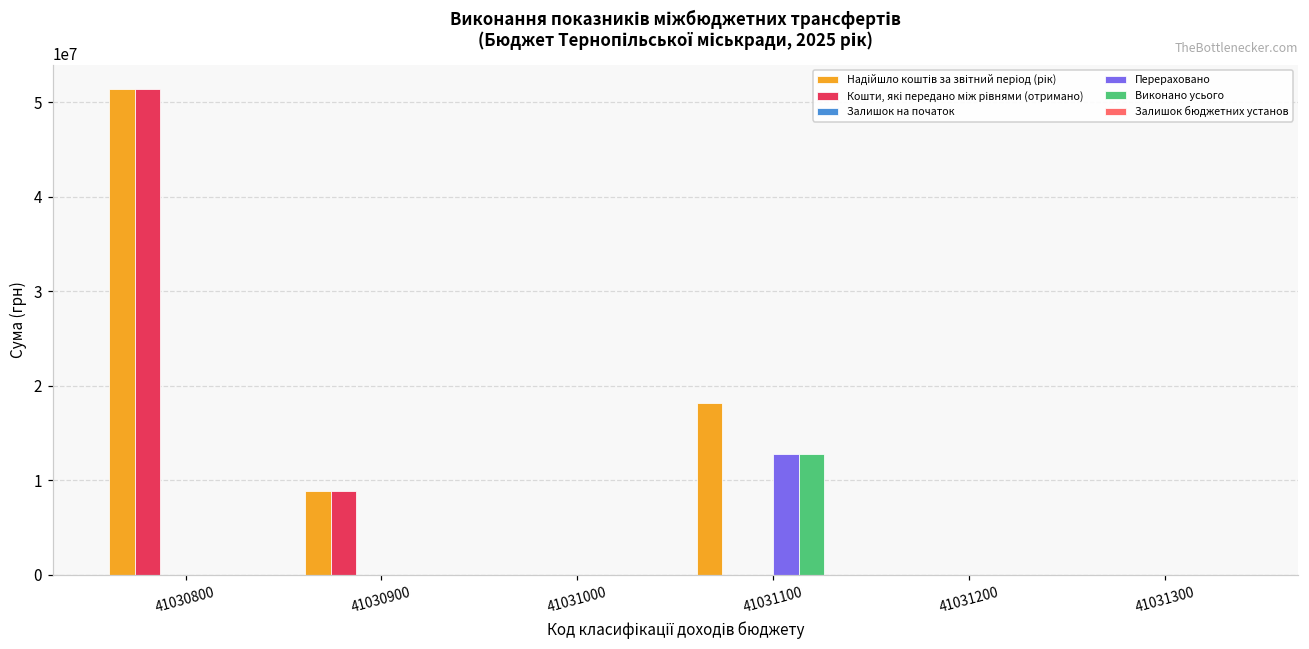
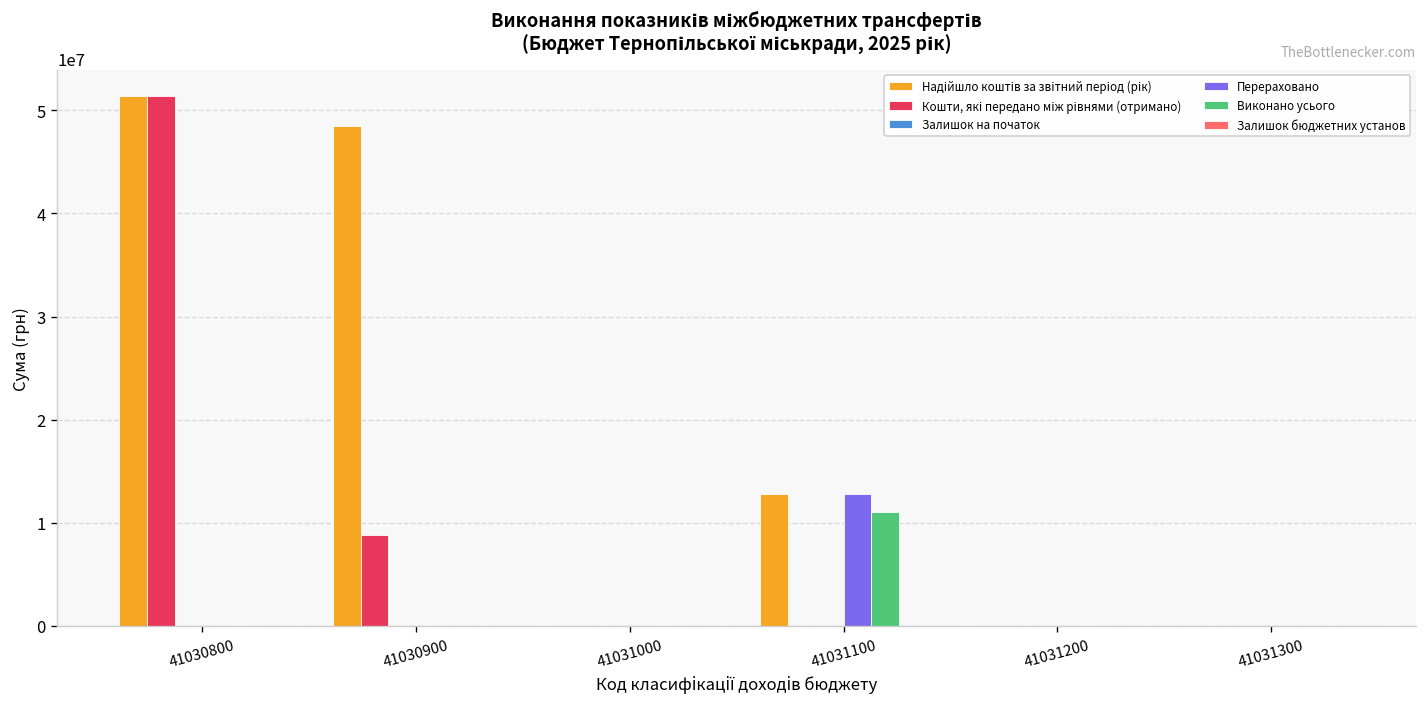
  {
    "Надійшло коштів за звітний період (рік)": {
      "41030800": 51000000,
-     "41030900": 9000000,
+     "41030900": 48000000,
      "41031000": 0,
-     "41031100": 18000000,
+     "41031100": 13000000,
      "41031200": 0,
      "41031300": 0
    },
    "Залишок на початок": {
      "41030800": 0,
      "41030900": 0,
      "41031000": 0,
      "41031100": 0,
      "41031200": 0,
      "41031300": 0
    },
    "Перераховано": {
      "41030800": 0,
      "41030900": 0,
      "41031000": 0,
      "41031100": 13000000,
      "41031200": 0,
      "41031300": 0
    },
    "Виконано усього": {
      "41030800": 0,
      "41031000": 0,
-     "41031100": 13000000,
+     "41031100": 11000000,
      "41031200": 0,
      "41031300": 0
    }
  }
